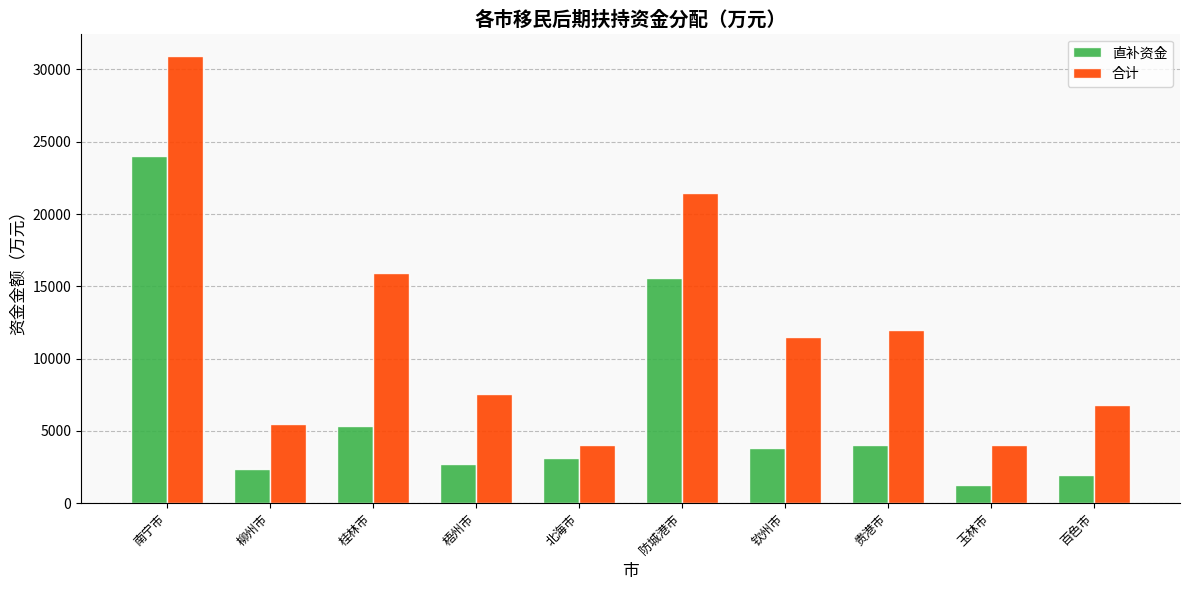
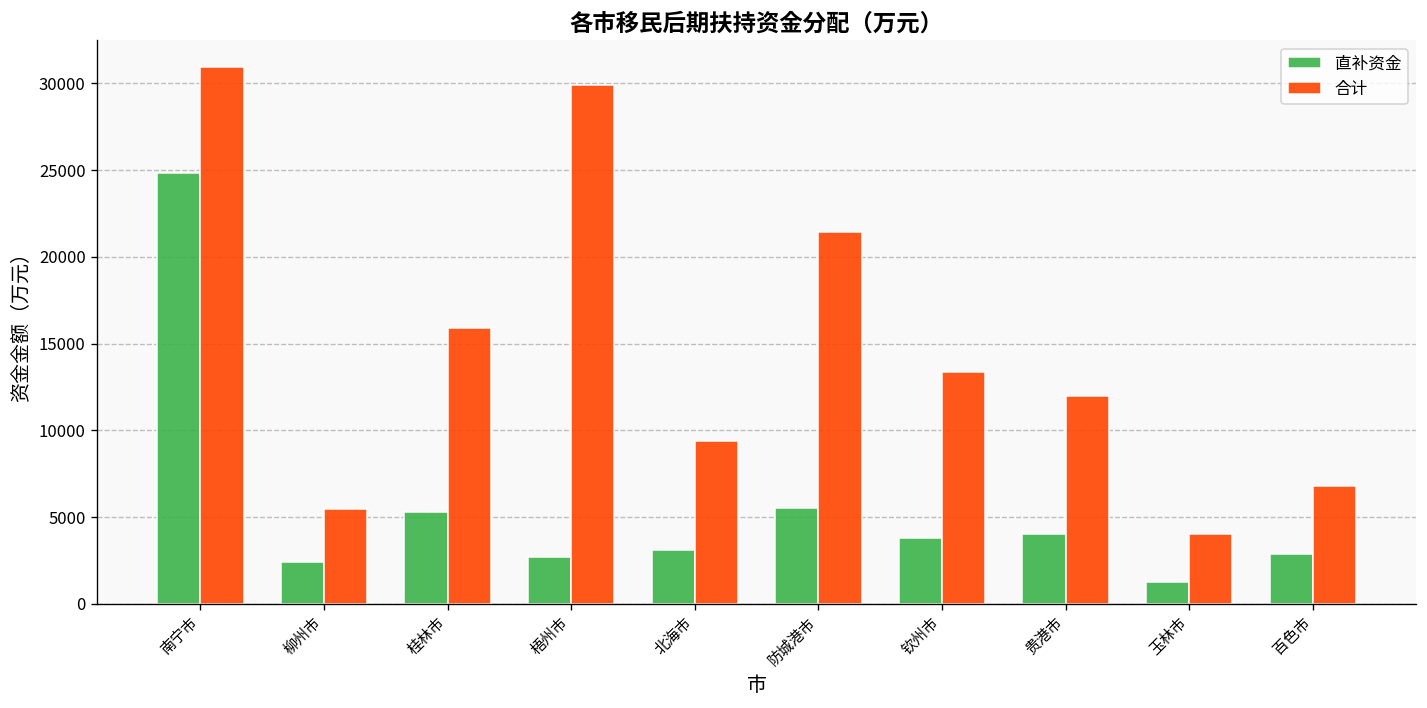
  {
    "直补资金": {
-     "南宁市": 24000,
+     "南宁市": 24800,
      "柳州市": 2400,
      "桂林市": 5300,
      "梧州市": 2700,
      "北海市": 3100,
-     "防城港市": 15600,
+     "防城港市": 5500,
      "钦州市": 3800,
      "贵港市": 4000,
      "玉林市": 1300,
-     "百色市": 2000
+     "百色市": 2900
    },
    "合计": {
      "南宁市": 30900,
      "柳州市": 5500,
      "桂林市": 15900,
-     "梧州市": 7600,
-     "北海市": 4000,
+     "梧州市": 29900,
+     "北海市": 9400,
      "防城港市": 21400,
-     "钦州市": 11500,
+     "钦州市": 13400,
      "贵港市": 12000,
      "玉林市": 4000,
      "百色市": 6800
    }
  }
